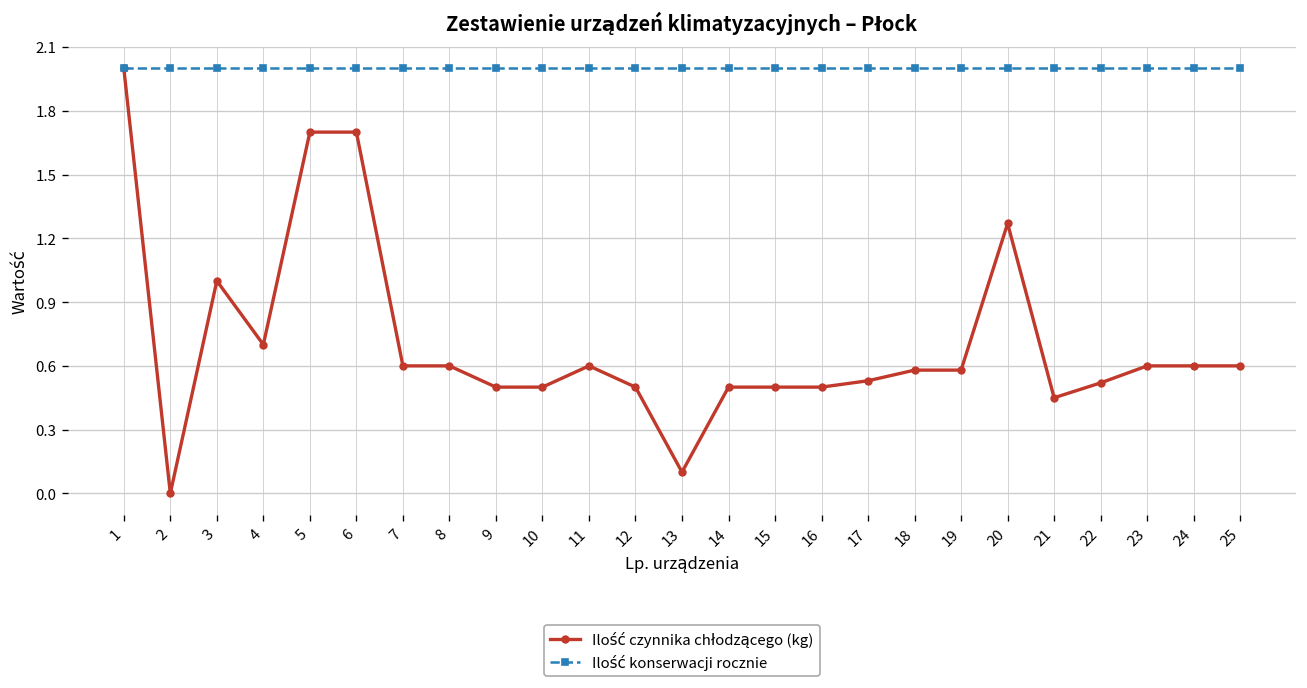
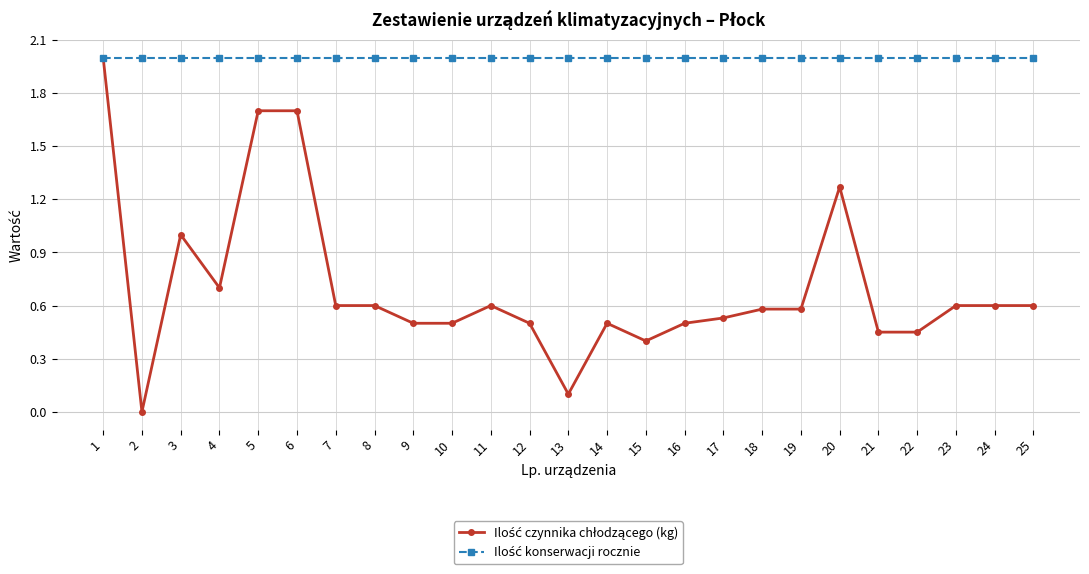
  {
    "Ilość czynnika chłodzącego (kg)": {
      "2": 0.00,
      "3": 1.00,
      "4": 0.70,
      "5": 1.70,
      "6": 1.70,
      "7": 0.60,
      "8": 0.60,
      "9": 0.50,
      "10": 0.50,
      "11": 0.60,
      "12": 0.50,
      "13": 0.10,
      "14": 0.50,
-     "15": 0.5,
+     "15": 0.4,
      "16": 0.50,
      "17": 0.53,
      "18": 0.58,
      "19": 0.58,
      "20": 1.27,
      "21": 0.45,
-     "22": 0.52,
+     "22": 0.45,
      "23": 0.60,
      "24": 0.60,
      "25": 0.60
    },
    "Ilość konserwacji rocznie": {
      "2": 2.00,
      "3": 2.00,
      "4": 2.00,
      "5": 2.00,
      "6": 2.00,
      "7": 2.00,
      "8": 2.00,
      "9": 2.00,
      "10": 2.00,
      "11": 2.00,
      "12": 2.00,
      "13": 2.00,
      "14": 2.00,
      "15": 2.00,
      "16": 2.00,
      "17": 2.00,
      "18": 2.00,
      "19": 2.00,
      "20": 2.00,
      "21": 2.00,
      "22": 2.00,
      "23": 2.00,
      "24": 2.00,
      "25": 2.00
    }
  }
